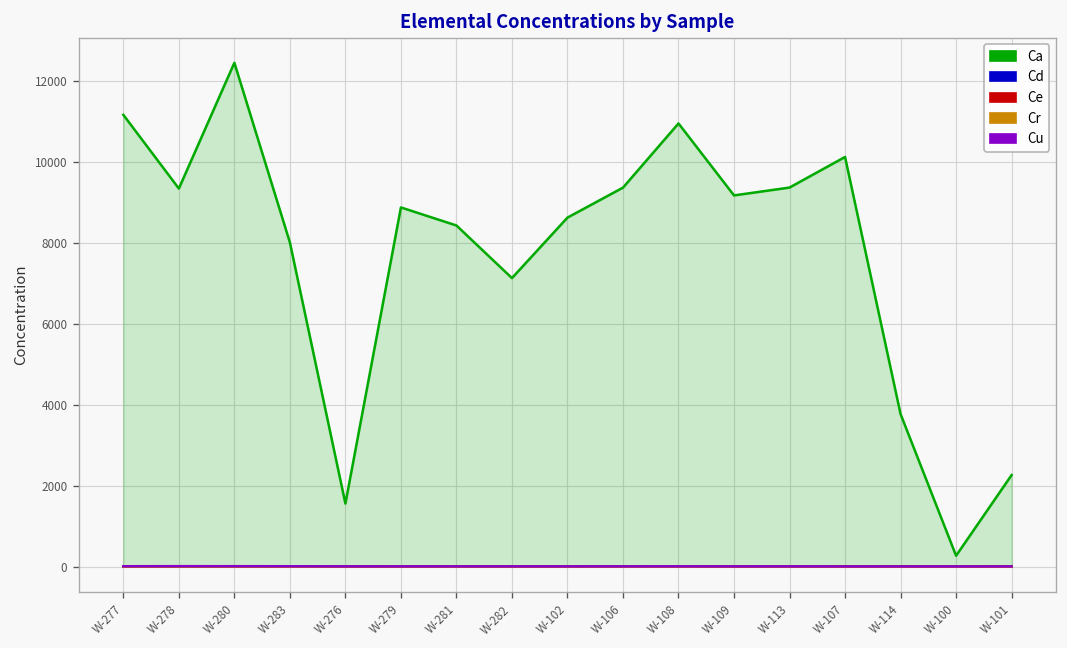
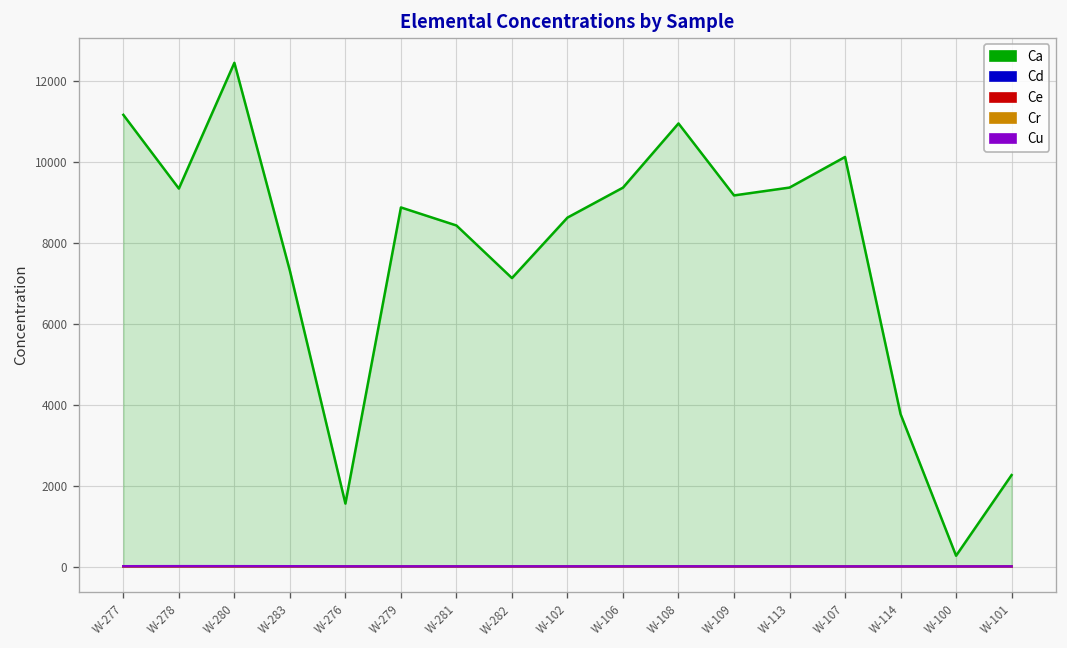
  {
    "Ca": {
      "W-277": 11200,
      "W-278": 9300,
      "W-280": 12500,
-     "W-283": 8000,
+     "W-283": 7300,
      "W-276": 1600,
      "W-279": 8900,
      "W-281": 8400,
      "W-282": 7100,
      "W-102": 8600,
      "W-106": 9400,
      "W-108": 11000,
      "W-109": 9200,
      "W-113": 9400,
      "W-107": 10100,
      "W-114": 3800,
      "W-100": 300,
      "W-101": 2300
    },
    "Cu": {
      "W-277": 0,
      "W-278": 0,
      "W-280": 0,
      "W-283": 0,
      "W-276": 0,
      "W-279": 0,
      "W-281": 0,
      "W-282": 0,
      "W-102": 0,
      "W-106": 0,
      "W-108": 0,
      "W-109": 0,
      "W-113": 0,
      "W-107": 0,
      "W-114": 0,
      "W-100": 0,
      "W-101": 0
    }
  }
